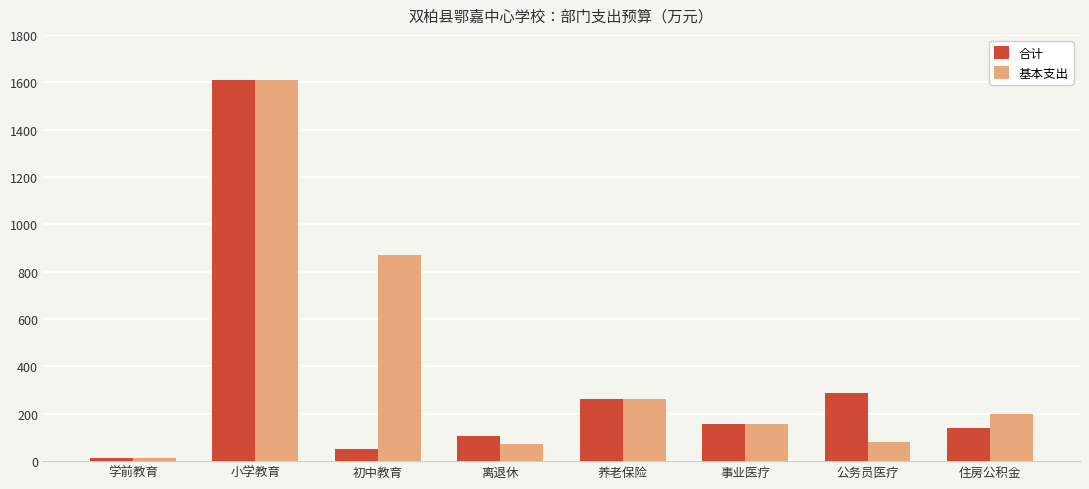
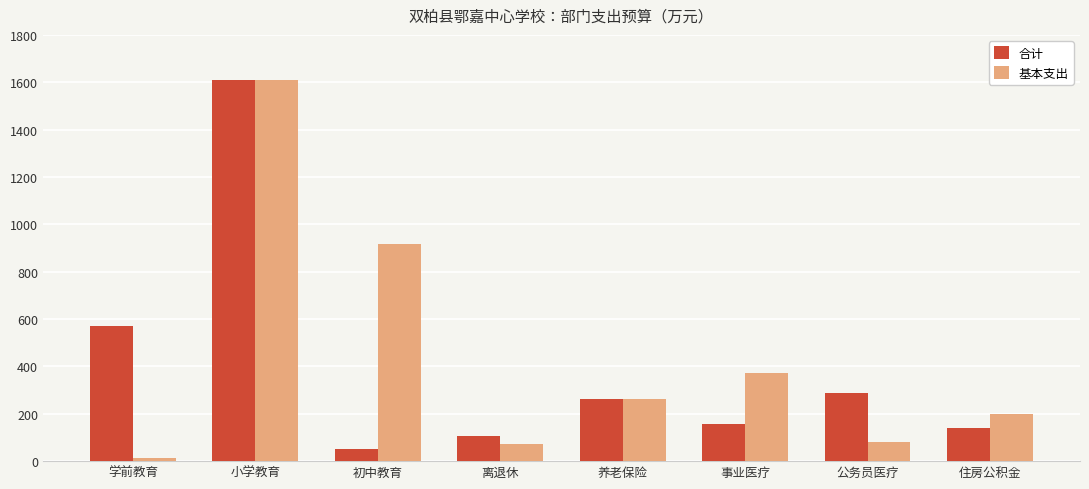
  {
    "合计": {
-     "学前教育": 10,
+     "学前教育": 570,
      "小学教育": 1610,
      "初中教育": 50,
      "离退休": 110,
      "养老保险": 260,
      "事业医疗": 160,
      "公务员医疗": 290,
      "住房公积金": 140
    },
    "基本支出": {
      "学前教育": 10,
      "小学教育": 1610,
-     "初中教育": 870,
+     "初中教育": 920,
      "离退休": 70,
      "养老保险": 260,
-     "事业医疗": 160,
+     "事业医疗": 370,
      "公务员医疗": 80,
      "住房公积金": 200
    }
  }
